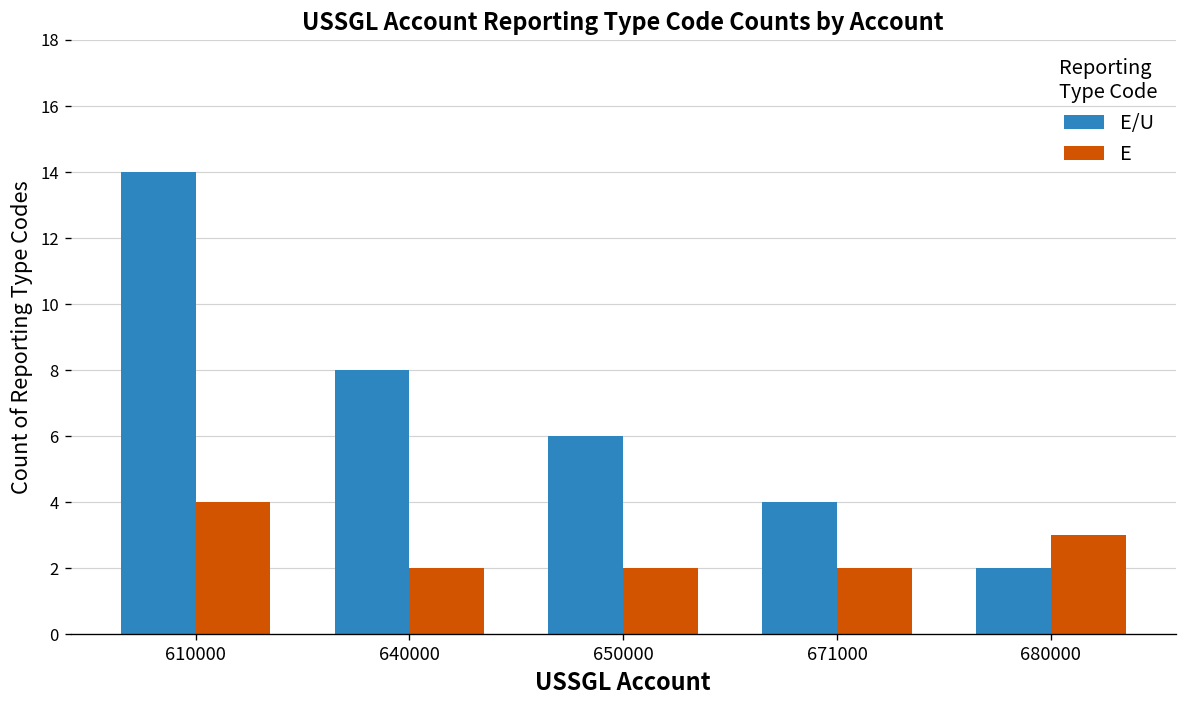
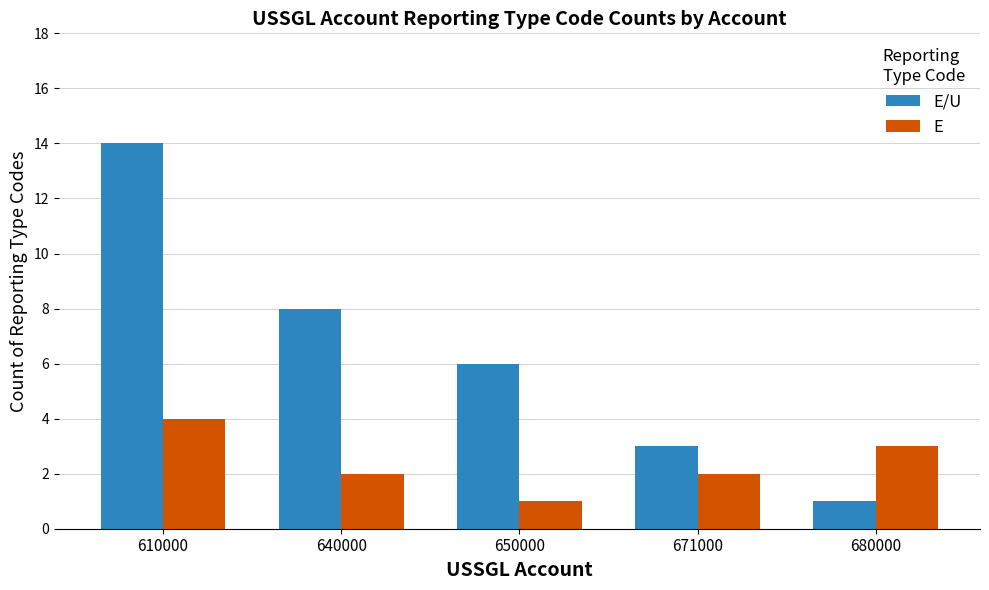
  {
    "E/U": {
      "610000": 14,
      "640000": 8,
      "650000": 6,
-     "671000": 4,
-     "680000": 2
+     "671000": 3,
+     "680000": 1
    },
    "E": {
      "610000": 4,
      "640000": 2,
-     "650000": 2,
+     "650000": 1,
      "671000": 2,
      "680000": 3
    }
  }
